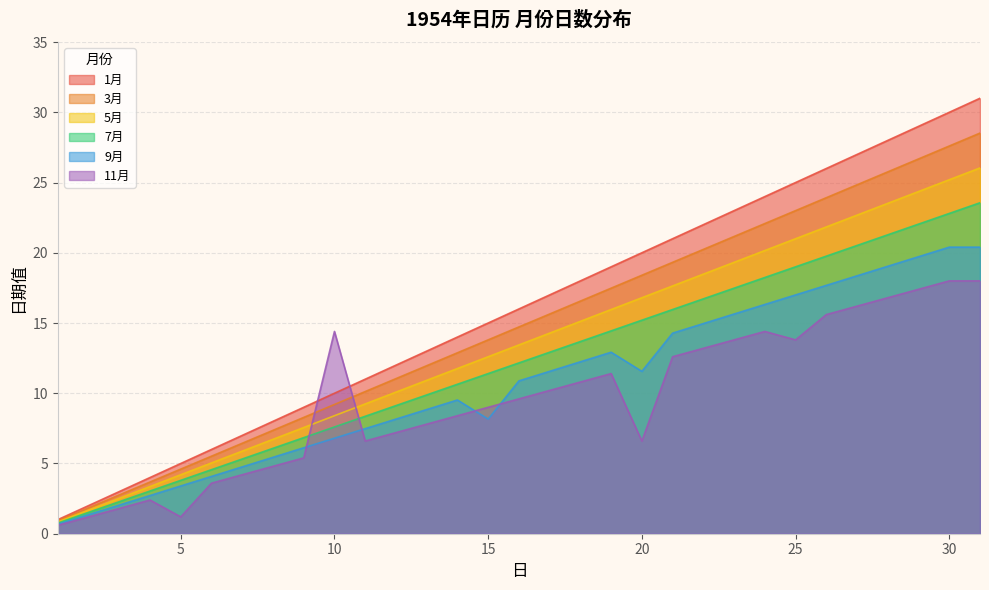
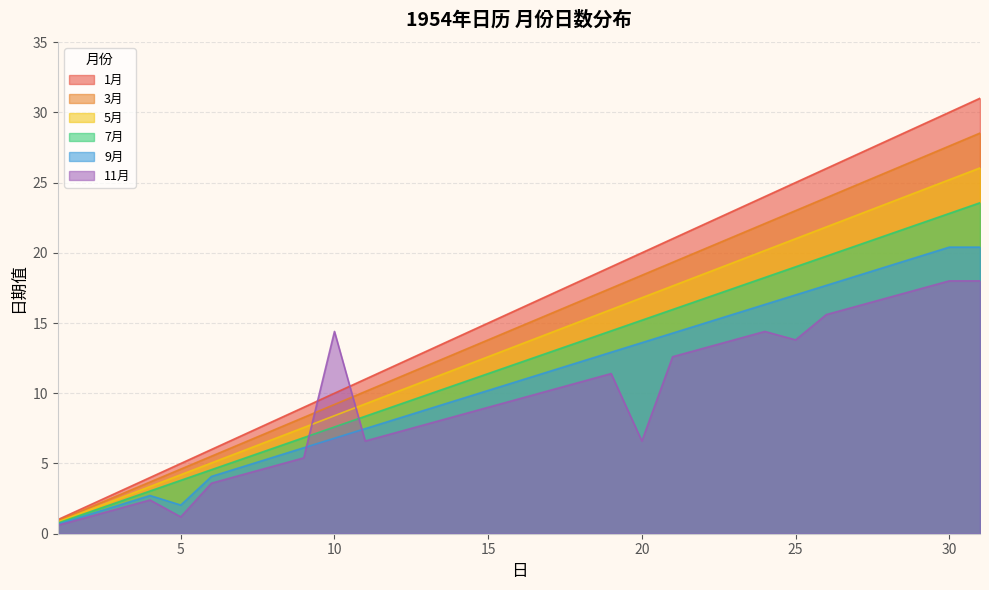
  {
    "5月": {
      "5": 4.2,
      "10": 8.4,
      "15": 12.6,
      "20": 16.8,
      "25": 21.0,
      "30": 25.2
    },
    "7月": {
      "5": 3.8,
      "10": 7.6,
      "15": 11.4,
      "20": 15.2,
      "25": 19.0,
      "30": 22.8
    },
    "9月": {
-     "5": 3.4,
+     "5": 2.0,
      "10": 6.8,
-     "15": 8.2,
-     "20": 11.6,
+     "15": 10.2,
+     "20": 13.6,
      "25": 17.0,
      "30": 20.4
    },
    "11月": {
      "5": 1.2,
      "10": 14.4,
      "15": 9.0,
      "20": 6.6,
      "25": 13.8,
      "30": 18.0
    }
  }
